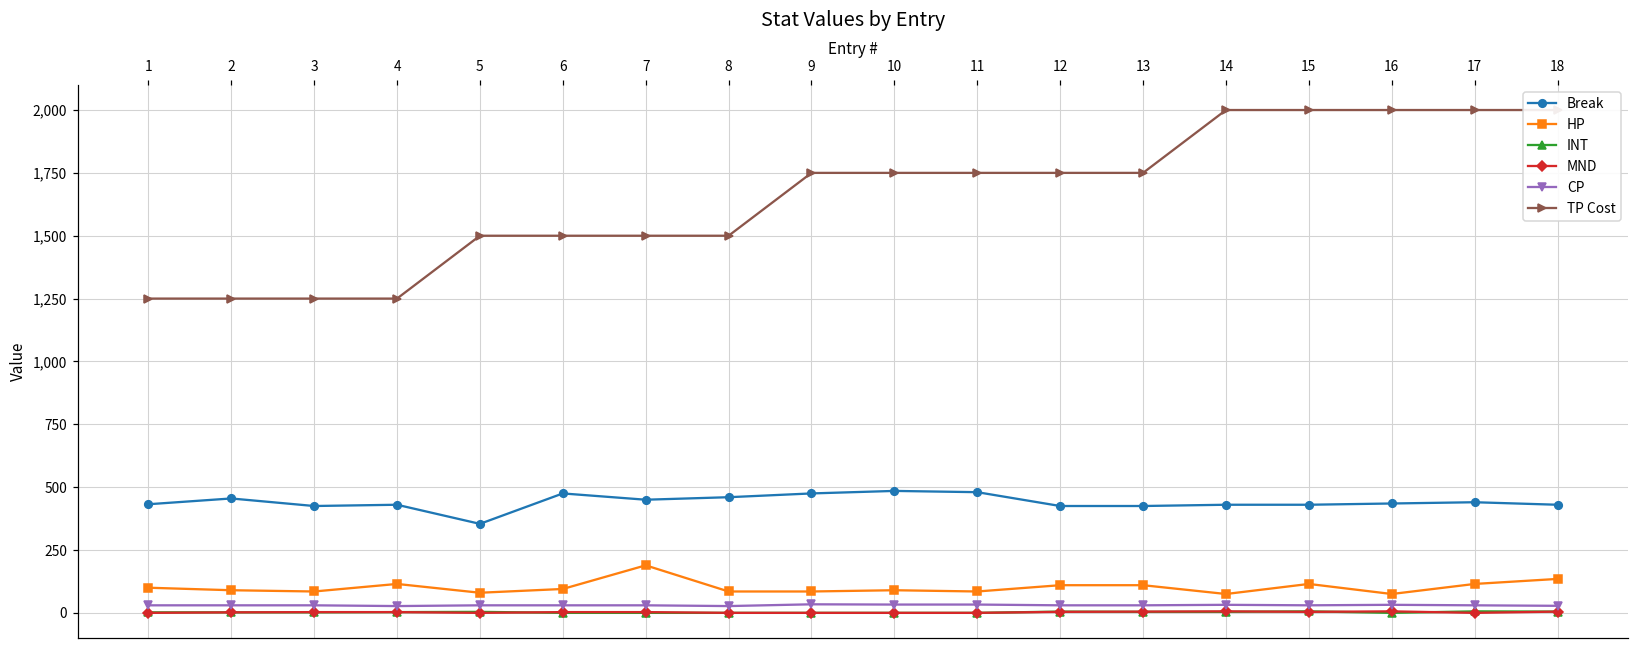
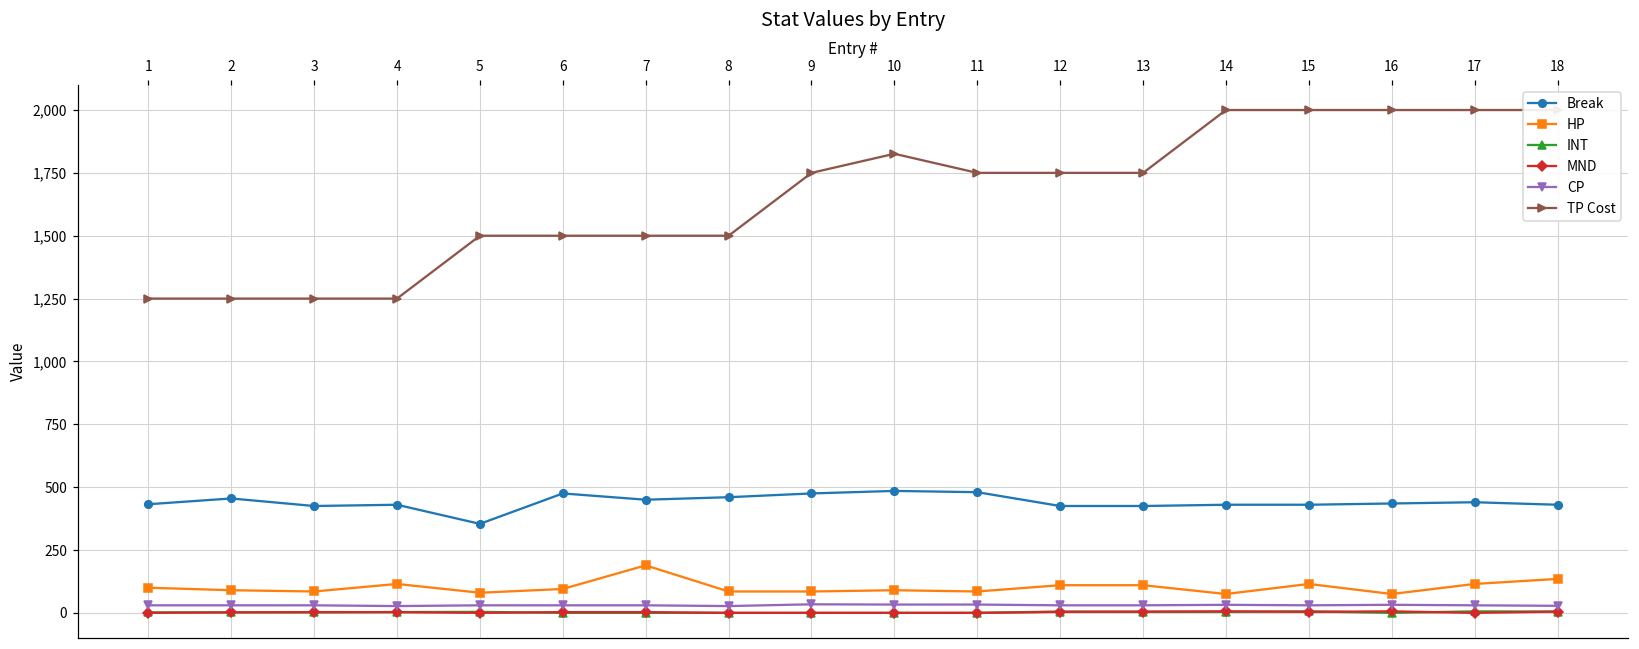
  {
    "Break": {
      "1": "430",
      "2": "460",
      "3": "430",
      "4": "430",
      "5": "350",
      "6": "480",
      "7": "450",
      "8": "460",
      "9": "480",
      "10": "490",
      "11": "480",
      "12": "430",
      "13": "430",
      "14": "430",
      "15": "430",
      "16": "440",
      "17": "440",
      "18": "430"
    },
    "HP": {
      "1": "100",
      "2": "90",
      "3": "90",
      "4": "120",
      "5": "80",
      "6": "100",
      "7": "190",
      "8": "90",
      "9": "90",
      "10": "90",
      "11": "90",
      "12": "110",
      "13": "110",
      "14": "80",
      "15": "120",
      "16": "80",
      "17": "120",
      "18": "140"
    },
    "CP": {
      "1": "30",
      "2": "30",
      "3": "30",
      "4": "30",
      "5": "30",
      "6": "30",
      "7": "30",
      "8": "30",
      "9": "30",
      "10": "30",
      "11": "30",
      "12": "30",
      "13": "30",
      "14": "30",
      "15": "30",
      "16": "30",
      "17": "30",
      "18": "30"
    },
    "TP Cost": {
      "1": "1,250",
      "2": "1,250",
      "3": "1,250",
      "4": "1,250",
      "5": "1,500",
      "6": "1,500",
      "7": "1,500",
      "8": "1,500",
      "9": "1,750",
-     "10": "1,750",
+     "10": "1,830",
      "11": "1,750",
      "12": "1,750",
      "13": "1,750",
      "14": "2,000",
      "15": "2,000",
      "16": "2,000",
      "17": "2,000"
    }
  }
